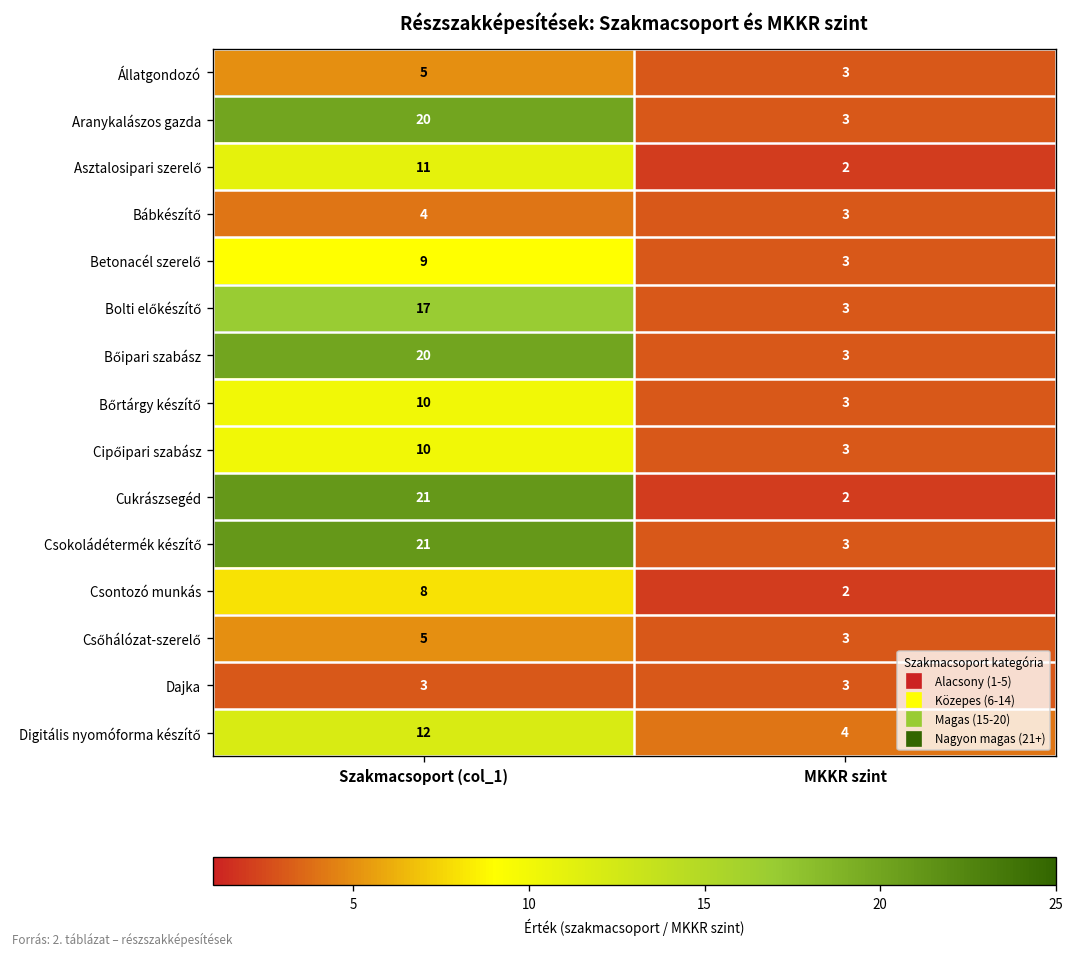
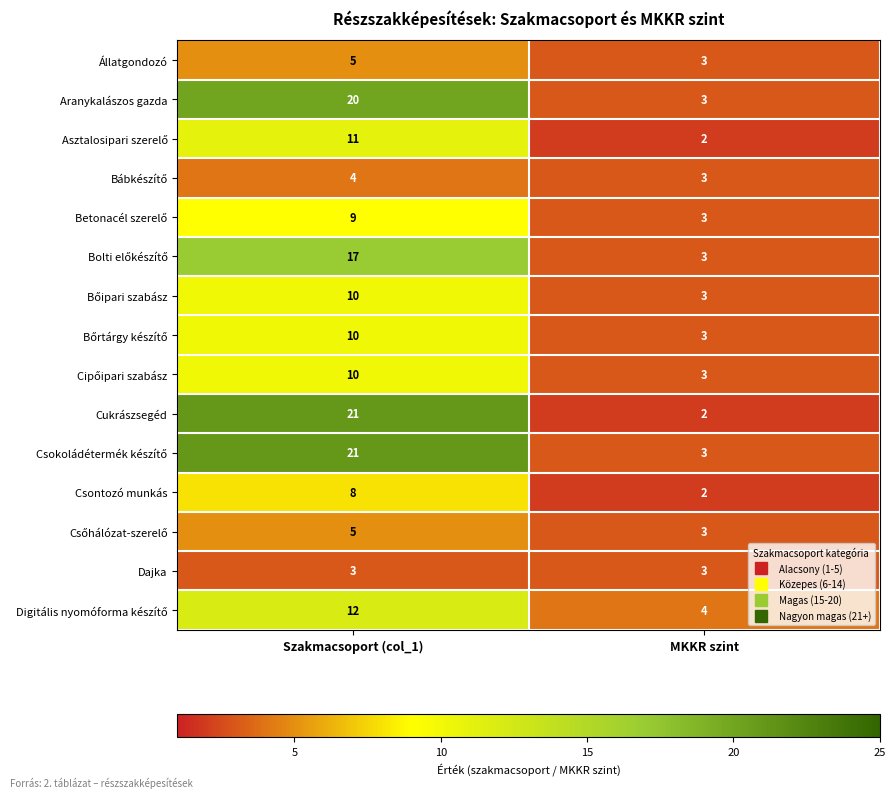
  {
    "Állatgondozó": {
      "Szakmacsoport (col_1)": 5,
      "MKKR szint": 3
    },
    "Aranykalászos gazda": {
      "Szakmacsoport (col_1)": 20,
      "MKKR szint": 3
    },
    "Asztalosipari szerelő": {
      "Szakmacsoport (col_1)": 11,
      "MKKR szint": 2
    },
    "Bábkészítő": {
      "Szakmacsoport (col_1)": 4,
      "MKKR szint": 3
    },
    "Betonacél szerelő": {
      "Szakmacsoport (col_1)": 9,
      "MKKR szint": 3
    },
    "Bolti előkészítő": {
      "Szakmacsoport (col_1)": 17,
      "MKKR szint": 3
    },
    "Bőipari szabász": {
-     "Szakmacsoport (col_1)": 20,
+     "Szakmacsoport (col_1)": 10,
      "MKKR szint": 3
    },
    "Bőrtárgy készítő": {
      "Szakmacsoport (col_1)": 10,
      "MKKR szint": 3
    },
    "Cipőipari szabász": {
      "Szakmacsoport (col_1)": 10,
      "MKKR szint": 3
    },
    "Cukrászsegéd": {
      "Szakmacsoport (col_1)": 21,
      "MKKR szint": 2
    },
    "Csokoládétermék készítő": {
      "Szakmacsoport (col_1)": 21,
      "MKKR szint": 3
    },
    "Csontozó munkás": {
      "Szakmacsoport (col_1)": 8,
      "MKKR szint": 2
    },
    "Csőhálózat-szerelő": {
      "Szakmacsoport (col_1)": 5,
      "MKKR szint": 3
    },
    "Dajka": {
      "Szakmacsoport (col_1)": 3,
      "MKKR szint": 3
    },
    "Digitális nyomóforma készítő": {
      "Szakmacsoport (col_1)": 12,
      "MKKR szint": 4
    }
  }
